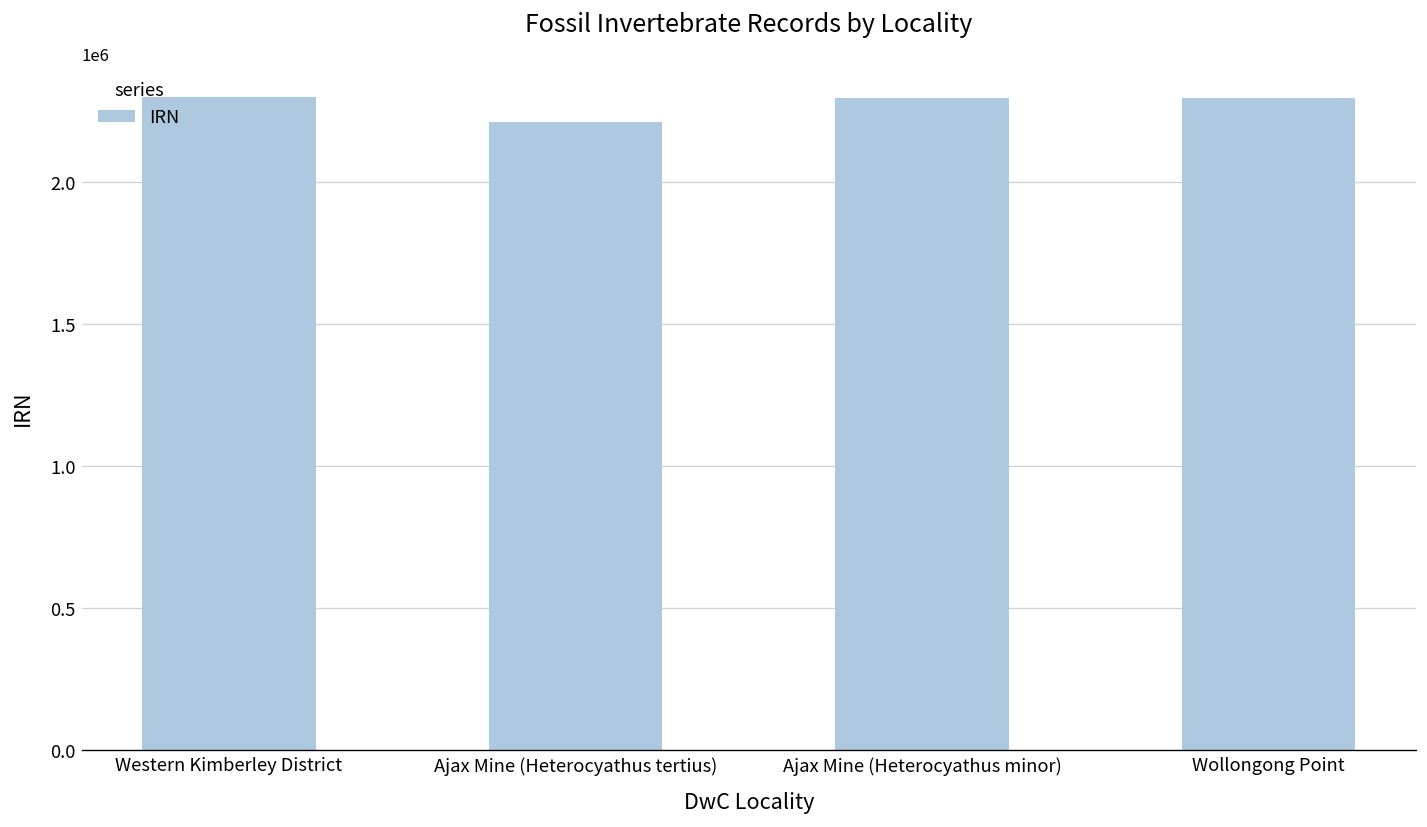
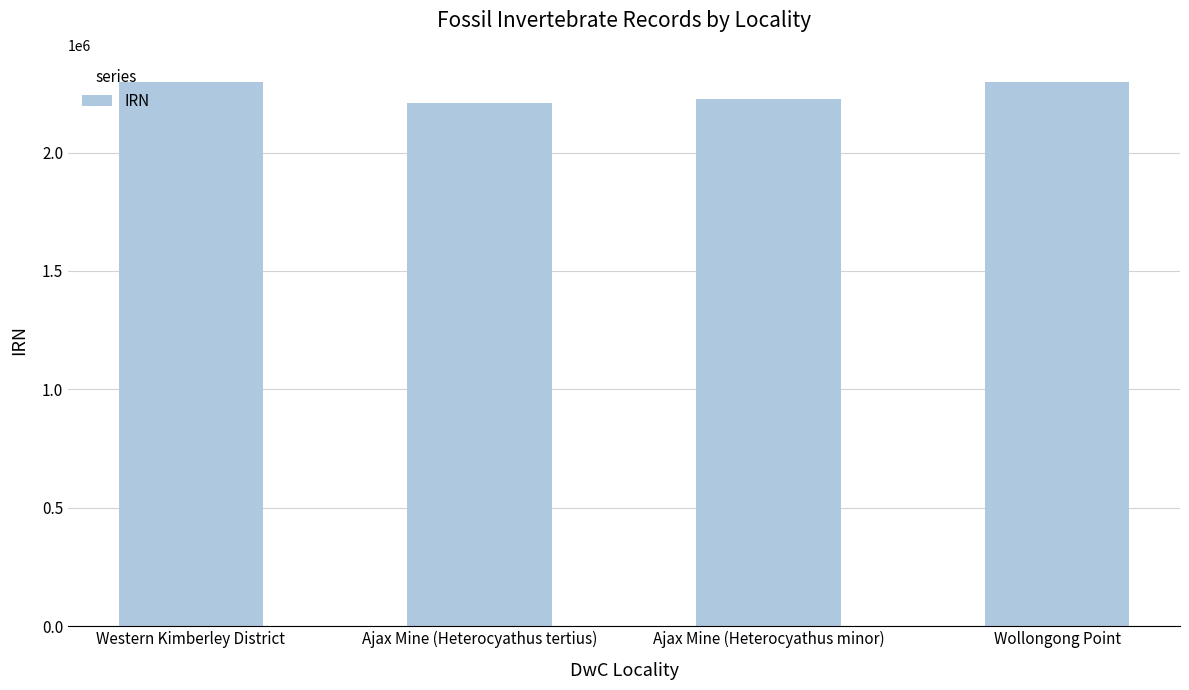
  {
    "Western Kimberley District": 2300000,
    "Ajax Mine (Heterocyathus tertius)": 2210000,
-   "Ajax Mine (Heterocyathus minor)": 2290000,
+   "Ajax Mine (Heterocyathus minor)": 2220000,
    "Wollongong Point": 2300000
  }
